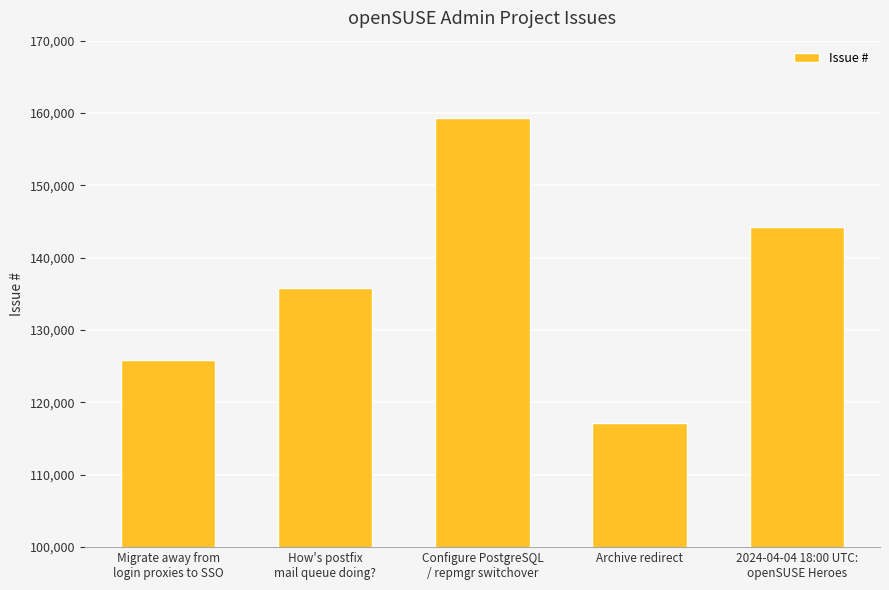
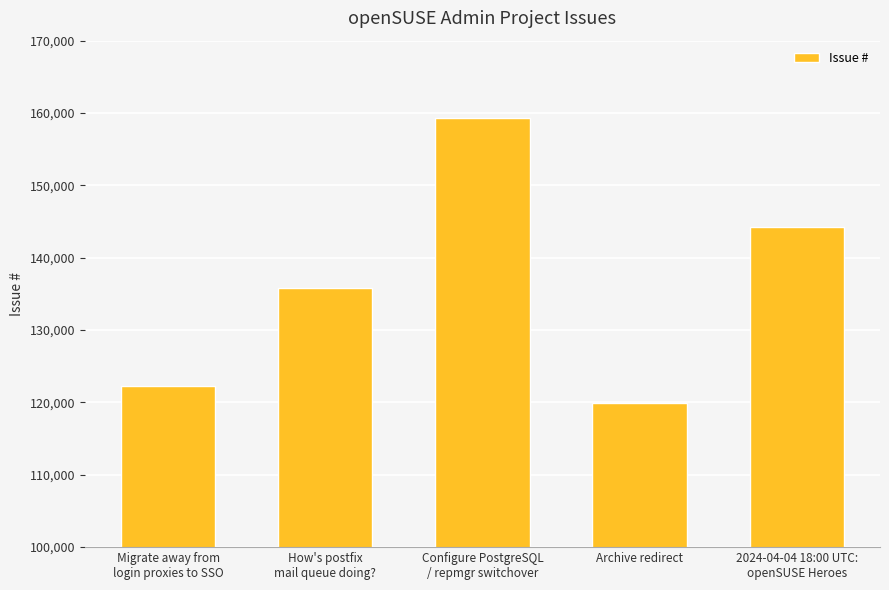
  {
-   "Migrate away from login proxies to SSO": "126,000",
+   "Migrate away from login proxies to SSO": "122,000",
    "How's postfix mail queue doing?": "136,000",
    "Configure PostgreSQL / repmgr switchover": "159,000",
-   "Archive redirect": "117,000",
+   "Archive redirect": "120,000",
    "2024-04-04 18:00 UTC: openSUSE Heroes": "144,000"
  }
